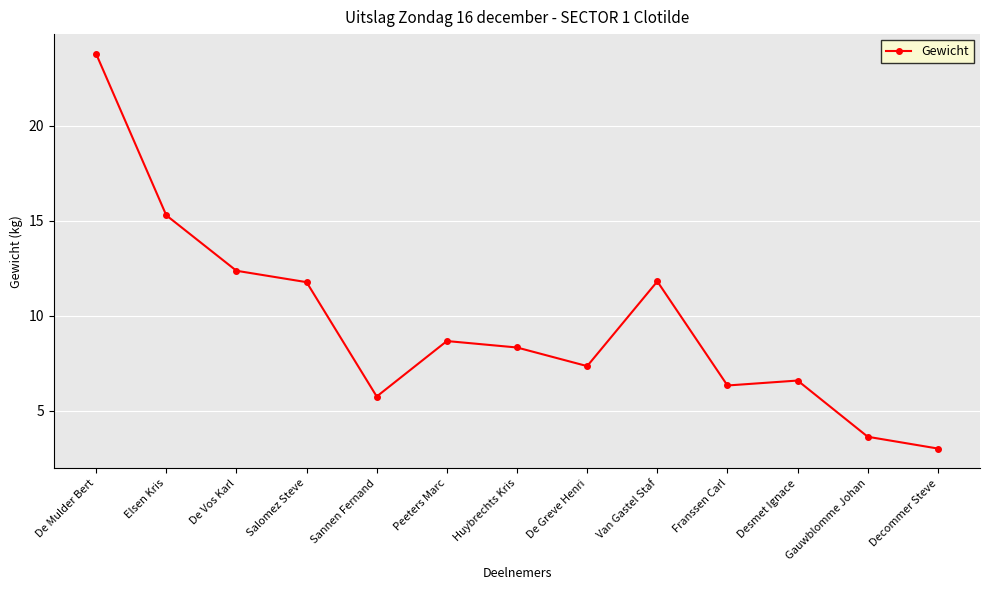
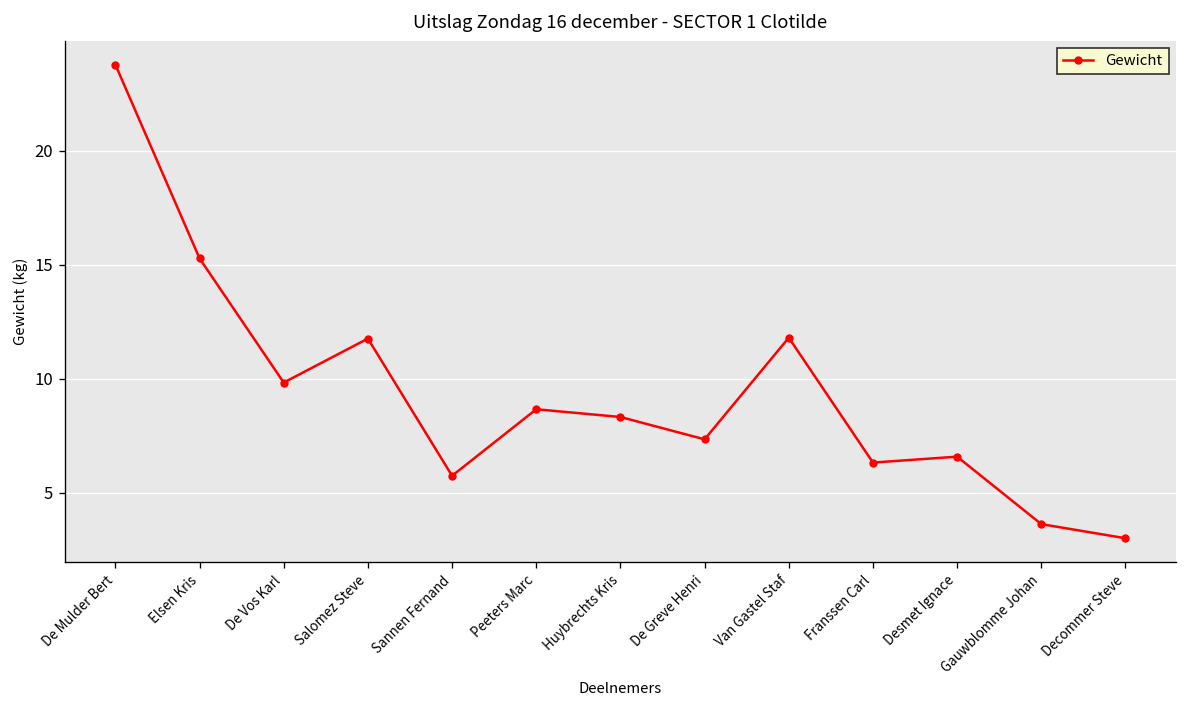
  {
    "De Mulder Bert": 23.8,
    "Elsen Kris": 15.3,
-   "De Vos Karl": 12.4,
+   "De Vos Karl": 9.8,
    "Salomez Steve": 11.8,
    "Sannen Fernand": 5.7,
    "Peeters Marc": 8.7,
    "Huybrechts Kris": 8.3,
    "De Greve Henri": 7.3,
    "Van Gastel Staf": 11.8,
    "Franssen Carl": 6.3,
    "Desmet Ignace": 6.6,
    "Gauwblomme Johan": 3.6,
    "Decommer Steve": 3.0
  }
